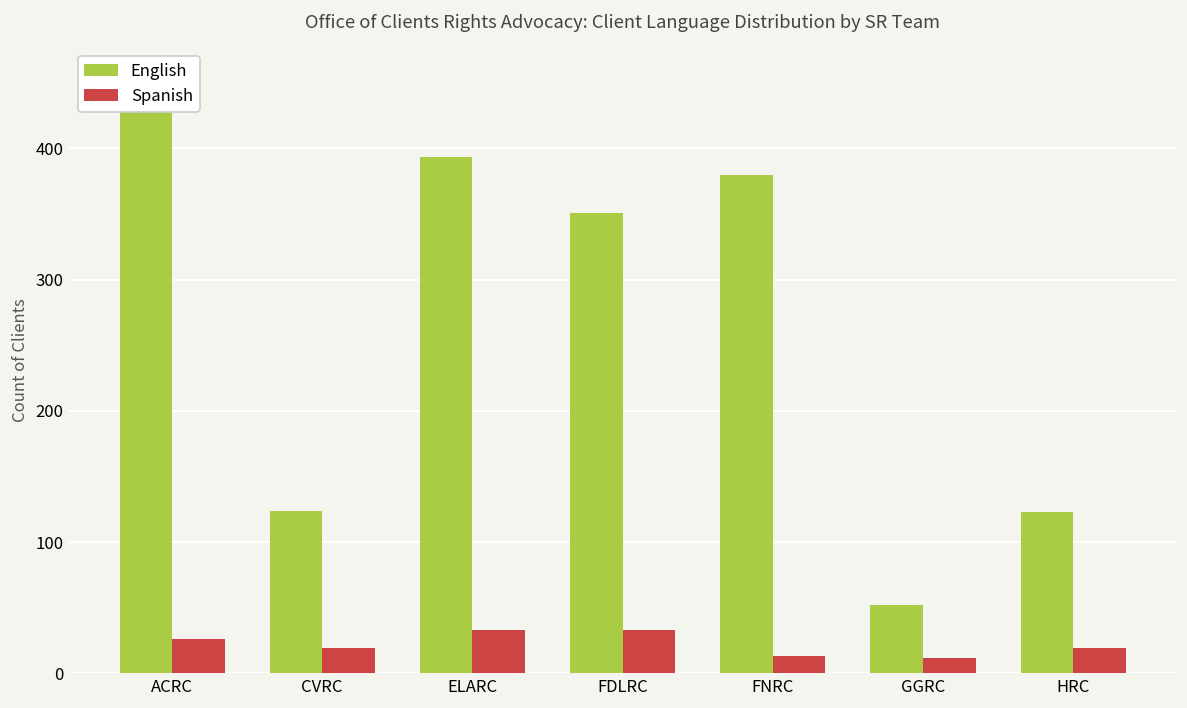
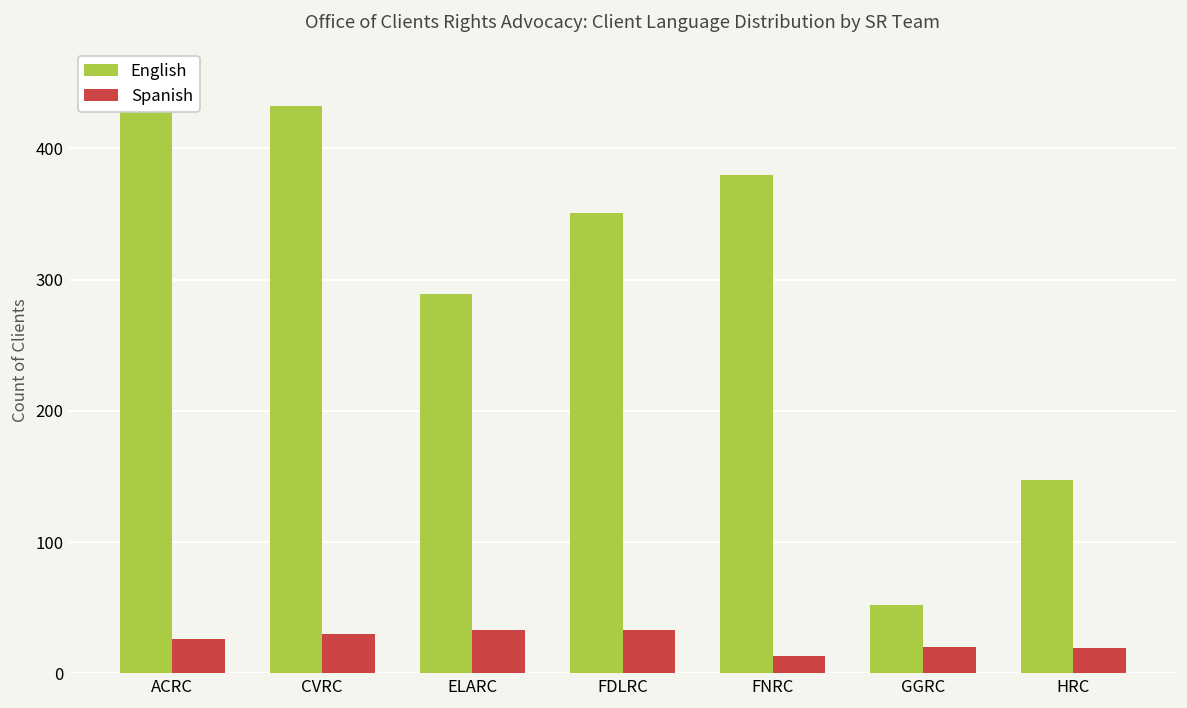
  {
    "English": {
-     "CVRC": 124,
-     "ELARC": 393,
+     "CVRC": 432,
+     "ELARC": 289,
      "FDLRC": 351,
      "FNRC": 380,
      "GGRC": 52,
-     "HRC": 123
+     "HRC": 147
    },
    "Spanish": {
      "ACRC": 26,
-     "CVRC": 19,
+     "CVRC": 30,
      "ELARC": 33,
      "FDLRC": 33,
      "FNRC": 13,
-     "GGRC": 12,
+     "GGRC": 20,
      "HRC": 19
    }
  }
